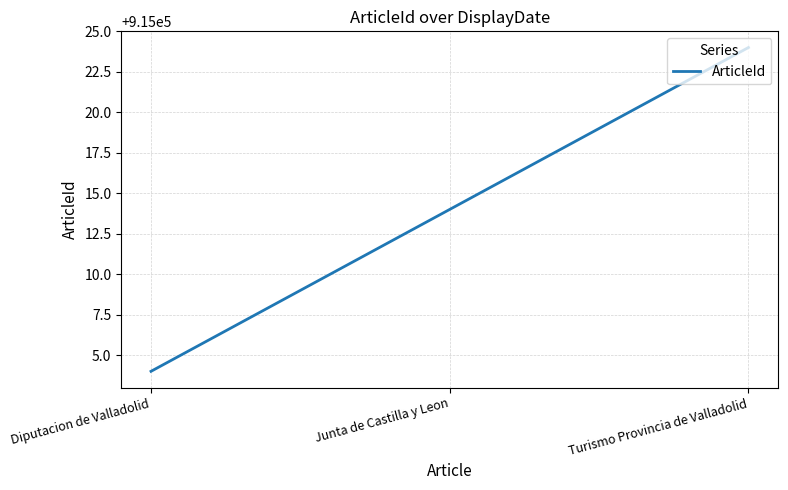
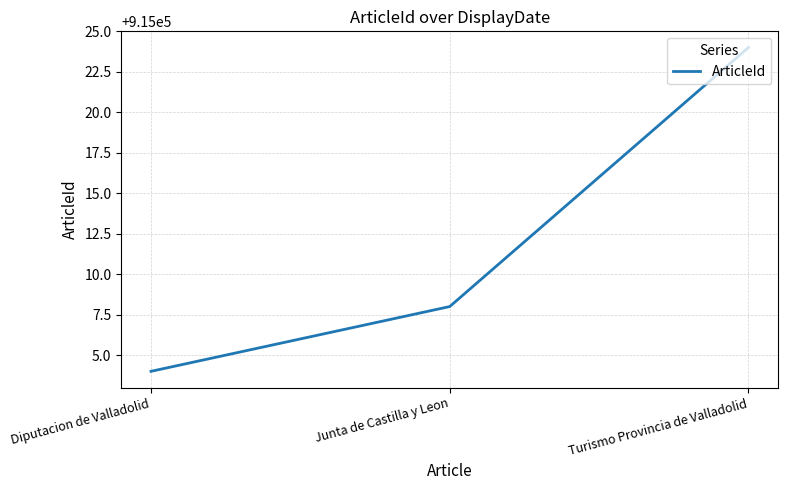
  {
    "Diputacion de Valladolid": 915004,
-   "Junta de Castilla y Leon": 915014
+   "Junta de Castilla y Leon": 915008
  }
